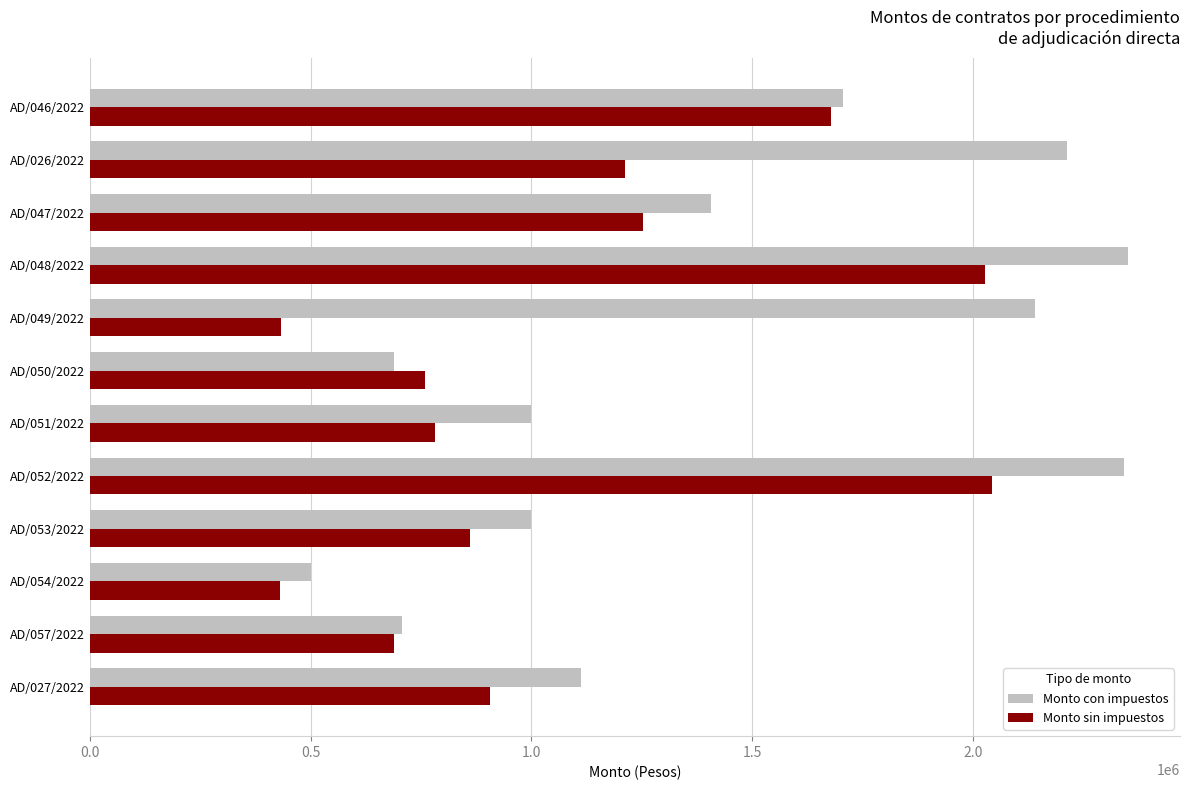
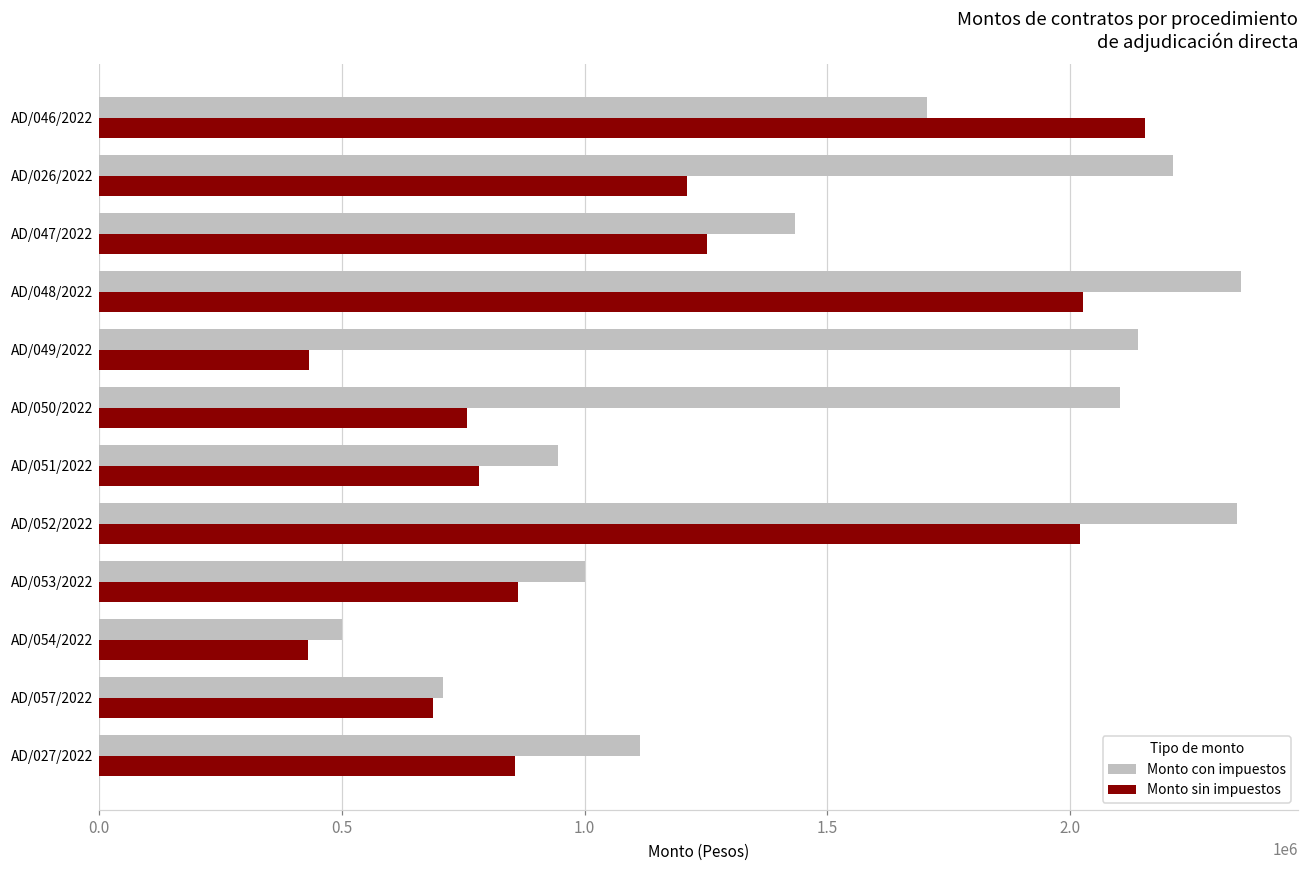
  {
    "Monto con impuestos": {
      "AD/046/2022": 1710000,
      "AD/026/2022": 2210000,
-     "AD/047/2022": 1410000,
+     "AD/047/2022": 1430000,
      "AD/048/2022": 2350000,
      "AD/049/2022": 2140000,
-     "AD/050/2022": 690000,
-     "AD/051/2022": 1000000,
+     "AD/050/2022": 2100000,
+     "AD/051/2022": 940000,
      "AD/052/2022": 2340000,
      "AD/053/2022": 1000000,
      "AD/054/2022": 500000,
      "AD/057/2022": 710000,
      "AD/027/2022": 1110000
    },
    "Monto sin impuestos": {
-     "AD/046/2022": 1680000,
+     "AD/046/2022": 2150000,
      "AD/026/2022": 1210000,
      "AD/047/2022": 1250000,
      "AD/048/2022": 2030000,
      "AD/049/2022": 430000,
      "AD/050/2022": 760000,
      "AD/051/2022": 780000,
-     "AD/052/2022": 2040000,
+     "AD/052/2022": 2020000,
      "AD/053/2022": 860000,
      "AD/054/2022": 430000,
      "AD/057/2022": 690000,
-     "AD/027/2022": 910000
+     "AD/027/2022": 860000
    }
  }
